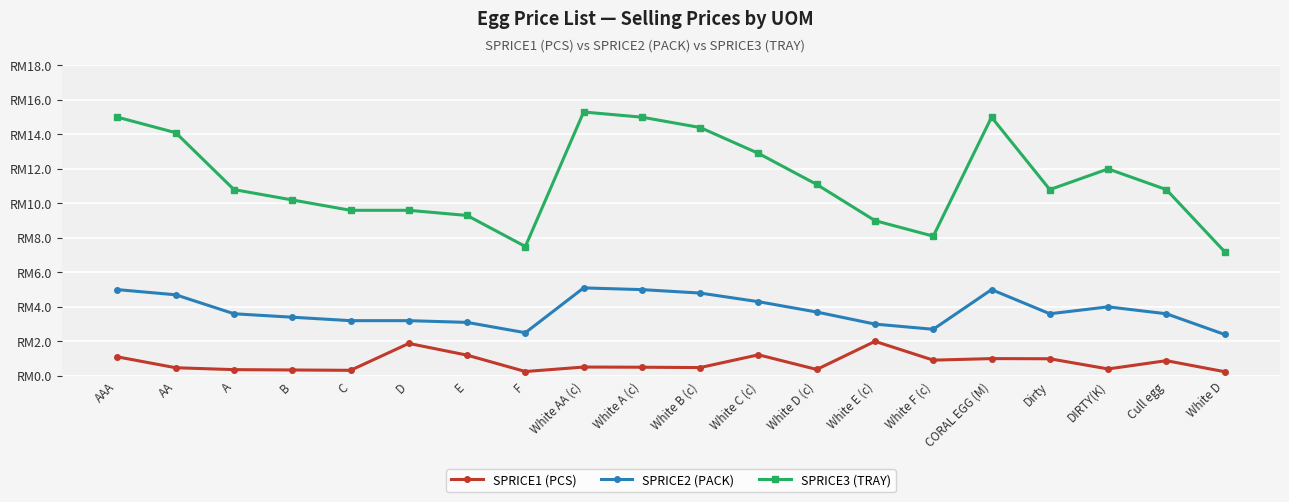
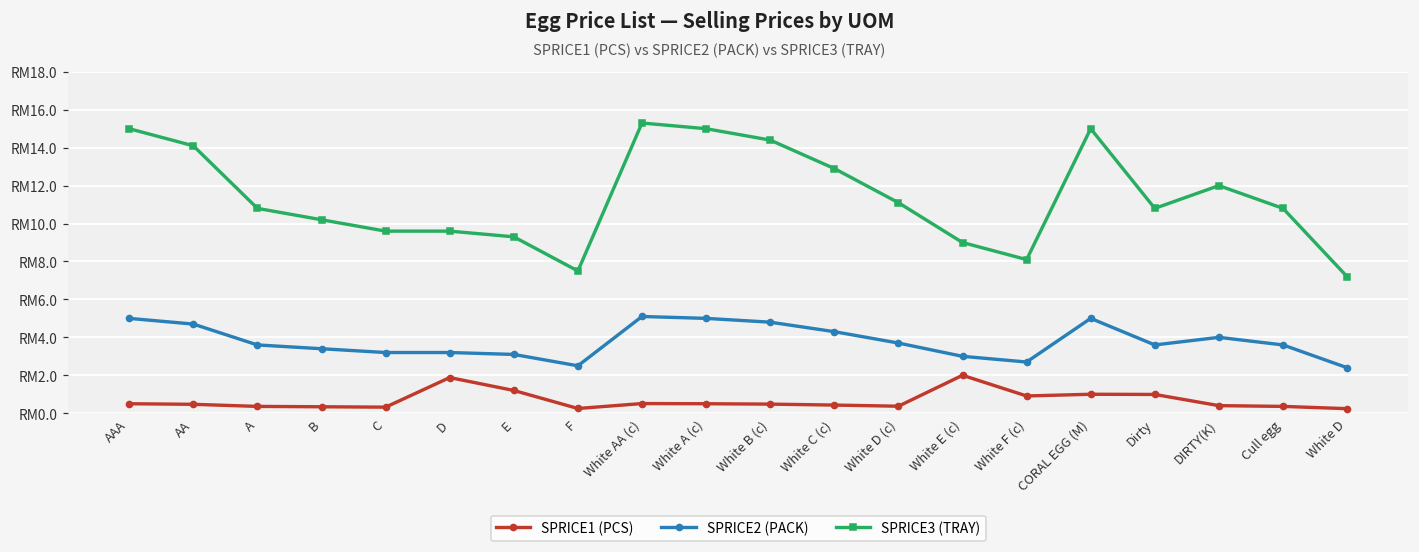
  {
    "SPRICE1 (PCS)": {
-     "AAA": "RM1.1",
+     "AAA": "RM0.5",
      "AA": "RM0.5",
      "A": "RM0.4",
      "B": "RM0.3",
      "C": "RM0.3",
      "D": "RM1.9",
      "E": "RM1.2",
      "F": "RM0.3",
      "White AA (c)": "RM0.5",
      "White A (c)": "RM0.5",
      "White B (c)": "RM0.5",
-     "White C (c)": "RM1.2",
+     "White C (c)": "RM0.4",
      "White D (c)": "RM0.4",
      "White E (c)": "RM2.0",
      "White F (c)": "RM0.9",
      "CORAL EGG (M)": "RM1.0",
      "Dirty": "RM1.0",
      "DIRTY(K)": "RM0.4",
-     "Cull egg": "RM0.9",
+     "Cull egg": "RM0.4",
      "White D": "RM0.2"
    },
    "SPRICE2 (PACK)": {
      "AAA": "RM5.0",
      "AA": "RM4.7",
      "A": "RM3.6",
      "B": "RM3.4",
      "C": "RM3.2",
      "D": "RM3.2",
      "E": "RM3.1",
      "F": "RM2.5",
      "White AA (c)": "RM5.1",
      "White A (c)": "RM5.0",
      "White B (c)": "RM4.8",
      "White C (c)": "RM4.3",
      "White D (c)": "RM3.7",
      "White E (c)": "RM3.0",
      "White F (c)": "RM2.7",
      "CORAL EGG (M)": "RM5.0",
      "Dirty": "RM3.6",
      "DIRTY(K)": "RM4.0",
      "Cull egg": "RM3.6",
      "White D": "RM2.4"
    },
    "SPRICE3 (TRAY)": {
      "AAA": "RM15.0",
      "AA": "RM14.1",
      "A": "RM10.8",
      "B": "RM10.2",
      "C": "RM9.6",
      "D": "RM9.6",
      "E": "RM9.3",
      "F": "RM7.5",
      "White AA (c)": "RM15.3",
      "White A (c)": "RM15.0",
      "White B (c)": "RM14.4",
      "White C (c)": "RM12.9",
      "White D (c)": "RM11.1",
      "White E (c)": "RM9.0",
      "White F (c)": "RM8.1",
      "CORAL EGG (M)": "RM15.0",
      "Dirty": "RM10.8",
      "DIRTY(K)": "RM12.0",
      "Cull egg": "RM10.8",
      "White D": "RM7.2"
    }
  }
